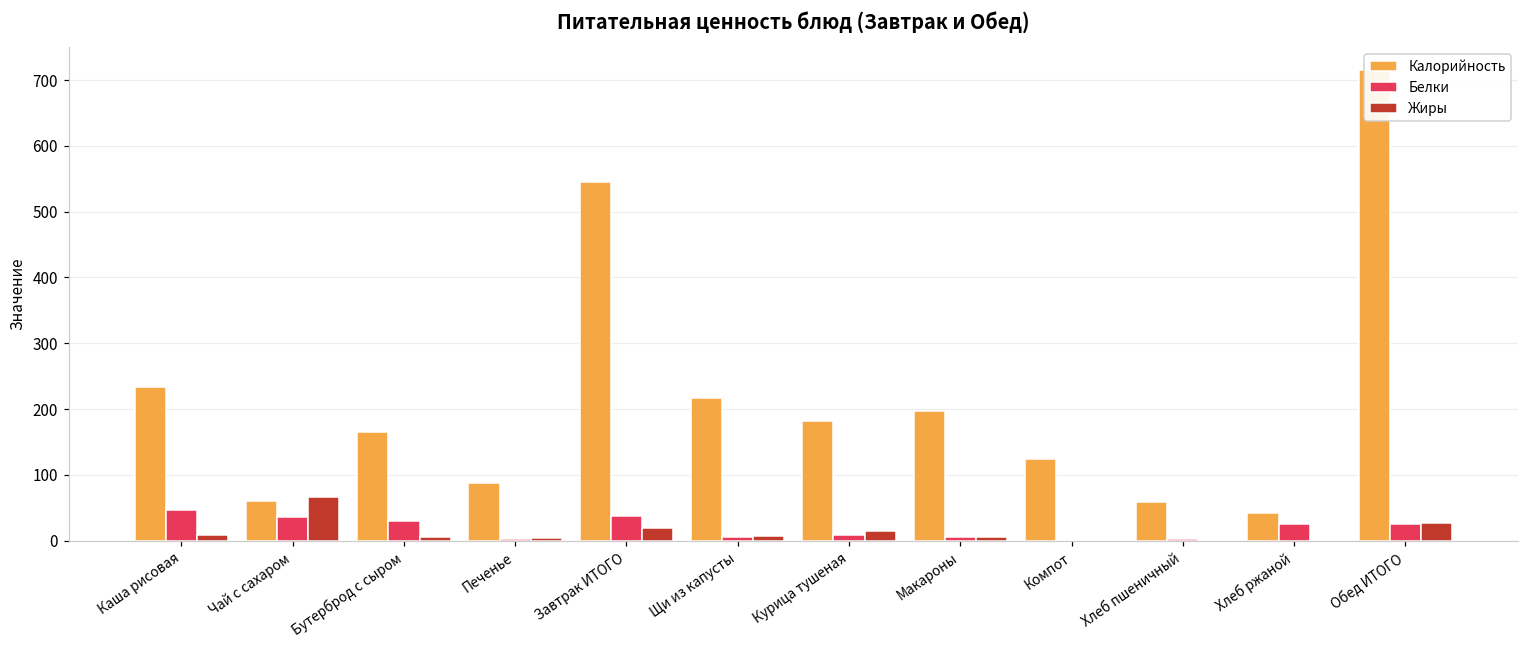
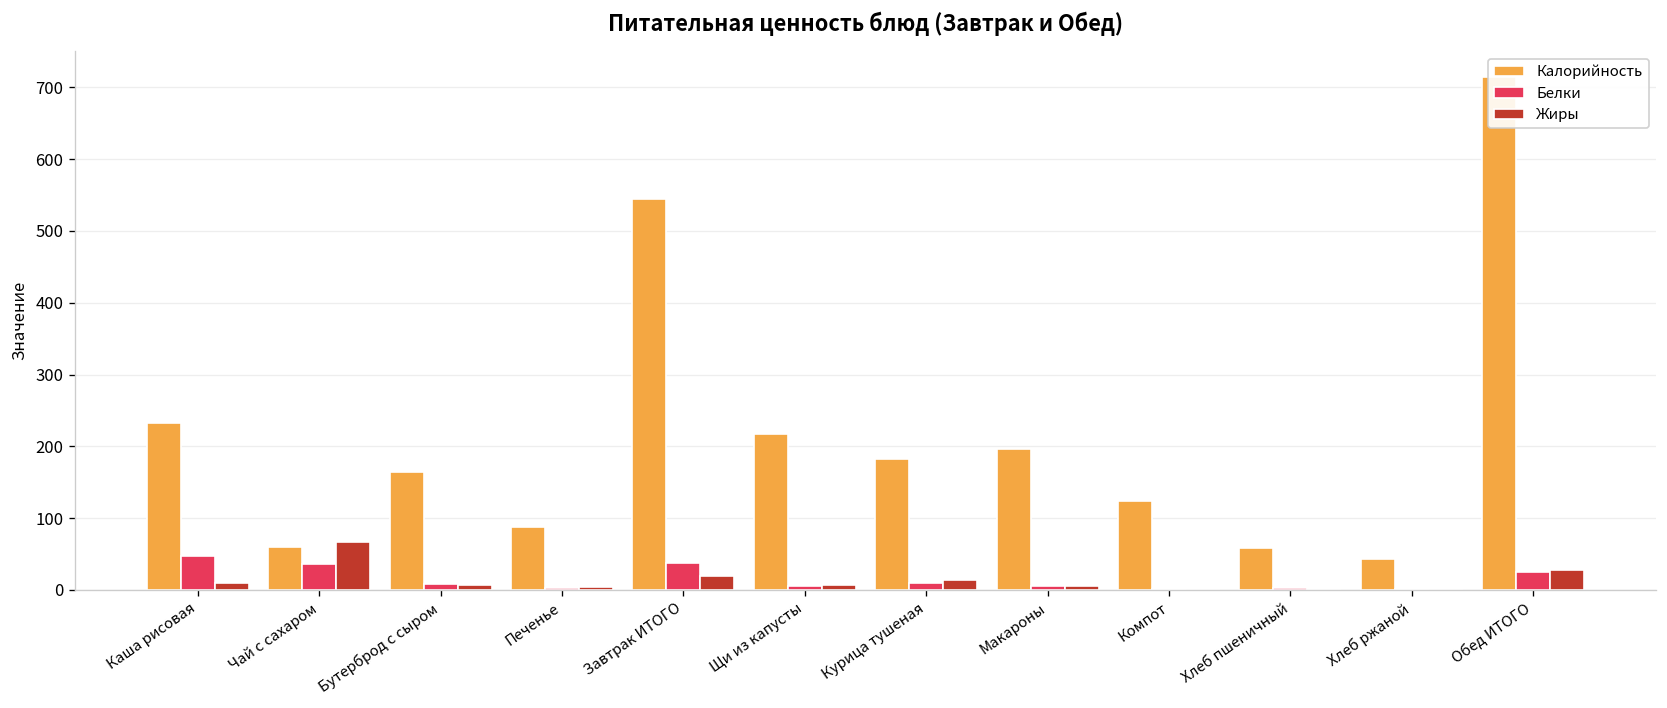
  {
    "Калорийность": {
      "Каша рисовая": 230,
      "Чай с сахаром": 60,
      "Бутерброд с сыром": 160,
      "Печенье": 90,
      "Завтрак ИТОГО": 540,
      "Щи из капусты": 220,
      "Курица тушеная": 180,
      "Макароны": 200,
      "Компот": 120,
      "Хлеб пшеничный": 60,
      "Хлеб ржаной": 40
    },
    "Белки": {
      "Каша рисовая": 50,
      "Чай с сахаром": 40,
-     "Бутерброд с сыром": 30,
+     "Бутерброд с сыром": 10,
      "Завтрак ИТОГО": 40,
      "Щи из капусты": 10,
      "Курица тушеная": 10,
      "Макароны": 10,
-     "Хлеб ржаной": 30,
+     "Хлеб ржаной": 0,
      "Обед ИТОГО": 20
    },
    "Жиры": {
      "Каша рисовая": 10,
      "Чай с сахаром": 70,
      "Бутерброд с сыром": 10,
      "Завтрак ИТОГО": 20,
      "Щи из капусты": 10,
      "Курица тушеная": 10,
      "Макароны": 10,
      "Компот": 0,
      "Обед ИТОГО": 30
    }
  }
